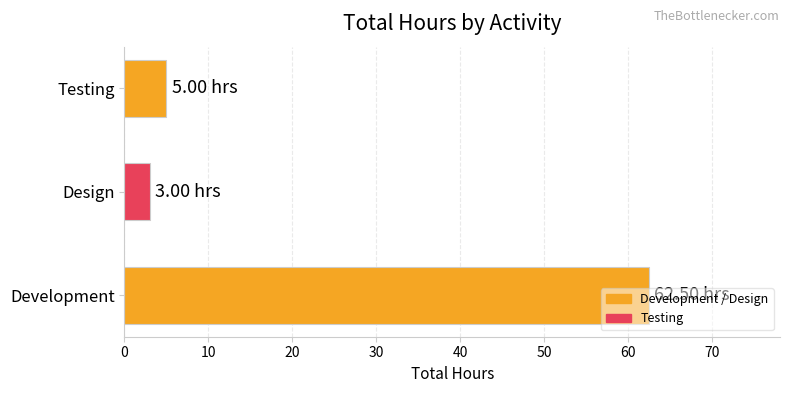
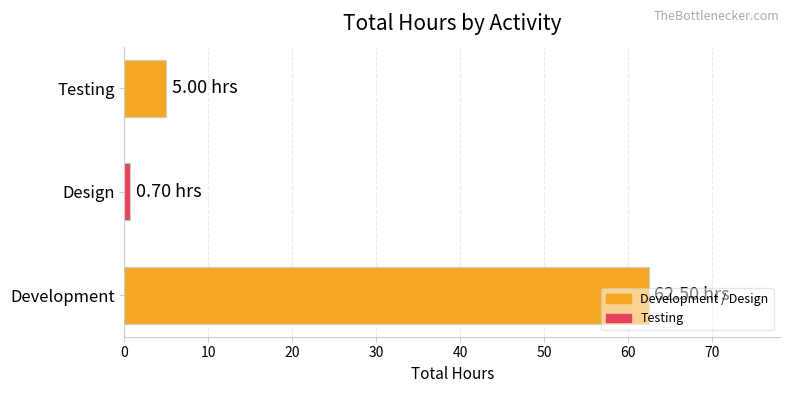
  {
    "Testing": 5.00,
-   "Design": 3.00
+   "Design": 0.70
  }
